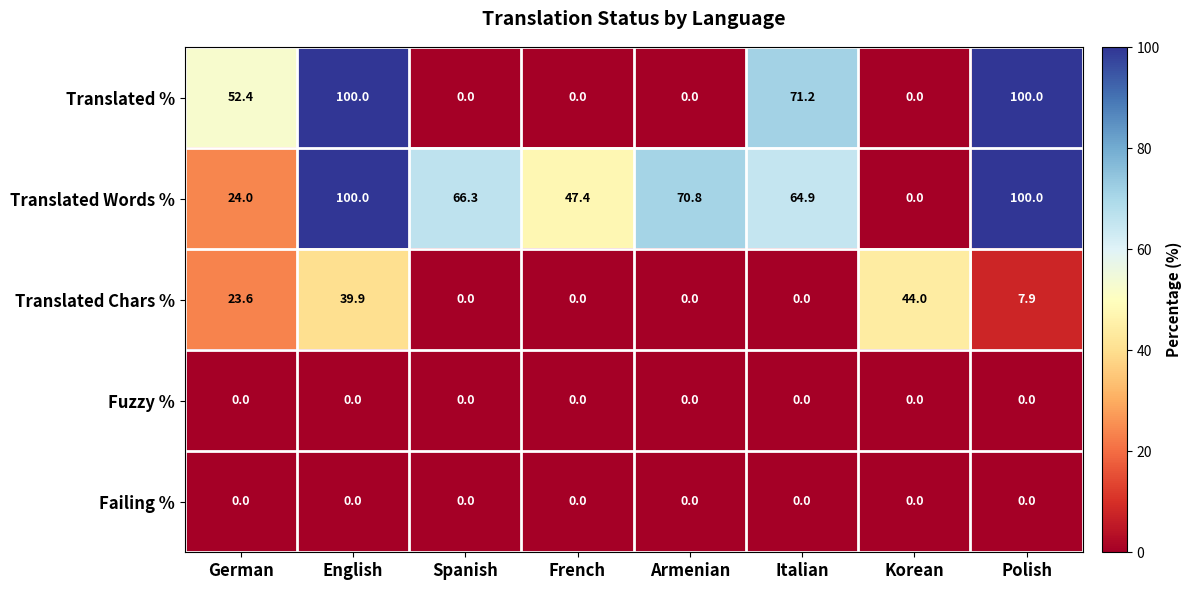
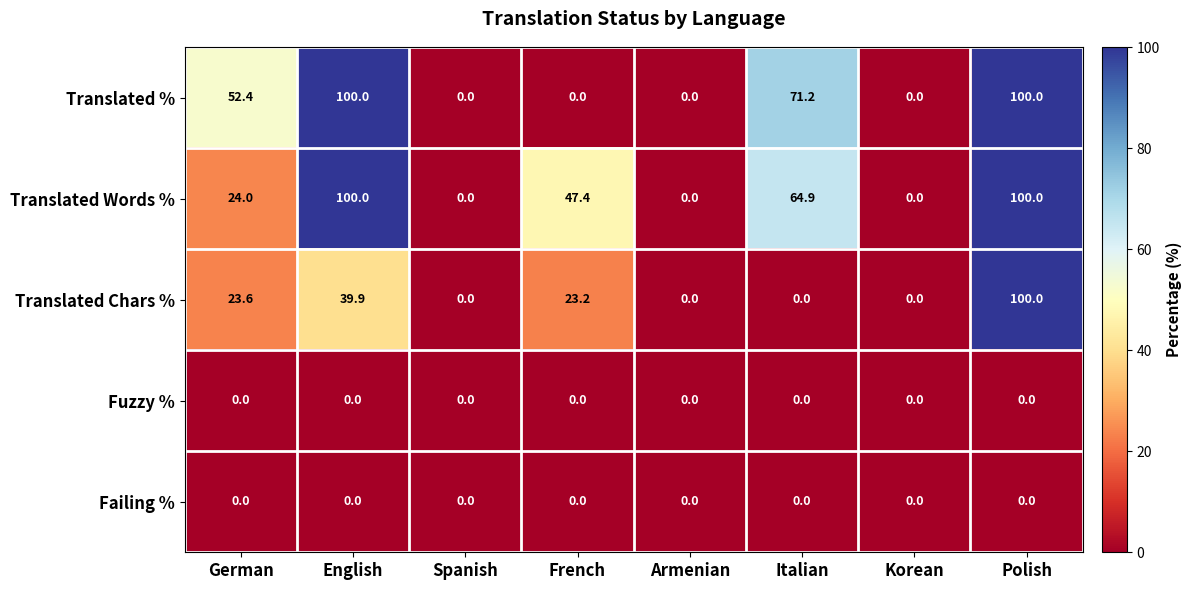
  {
    "Translated %": {
      "German": 52.4,
      "English": 100.0,
      "Spanish": 0.0,
      "French": 0.0,
      "Armenian": 0.0,
      "Italian": 71.2,
      "Korean": 0.0,
      "Polish": 100.0
    },
    "Translated Words %": {
      "German": 24.0,
      "English": 100.0,
-     "Spanish": 66.3,
+     "Spanish": 0.0,
      "French": 47.4,
-     "Armenian": 70.8,
+     "Armenian": 0.0,
      "Italian": 64.9,
      "Korean": 0.0,
      "Polish": 100.0
    },
    "Translated Chars %": {
      "German": 23.6,
      "English": 39.9,
      "Spanish": 0.0,
-     "French": 0.0,
+     "French": 23.2,
      "Armenian": 0.0,
      "Italian": 0.0,
-     "Korean": 44.0,
-     "Polish": 7.9
+     "Korean": 0.0,
+     "Polish": 100.0
    },
    "Fuzzy %": {
      "German": 0.0,
      "English": 0.0,
      "Spanish": 0.0,
      "French": 0.0,
      "Armenian": 0.0,
      "Italian": 0.0,
      "Korean": 0.0,
      "Polish": 0.0
    },
    "Failing %": {
      "German": 0.0,
      "English": 0.0,
      "Spanish": 0.0,
      "French": 0.0,
      "Armenian": 0.0,
      "Italian": 0.0,
      "Korean": 0.0,
      "Polish": 0.0
    }
  }
